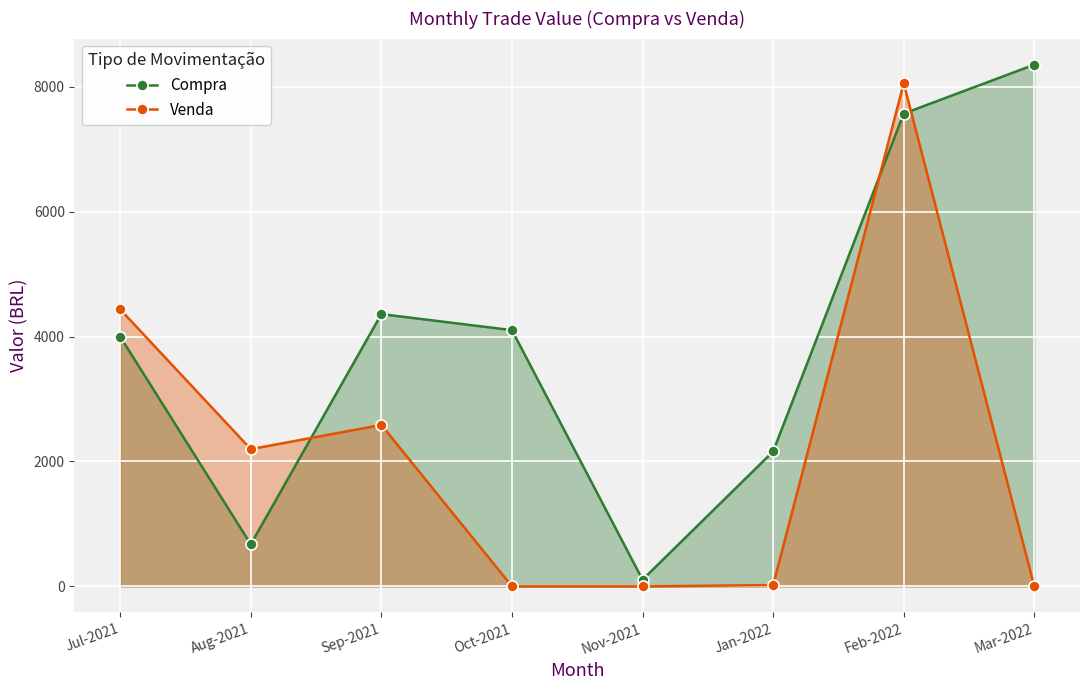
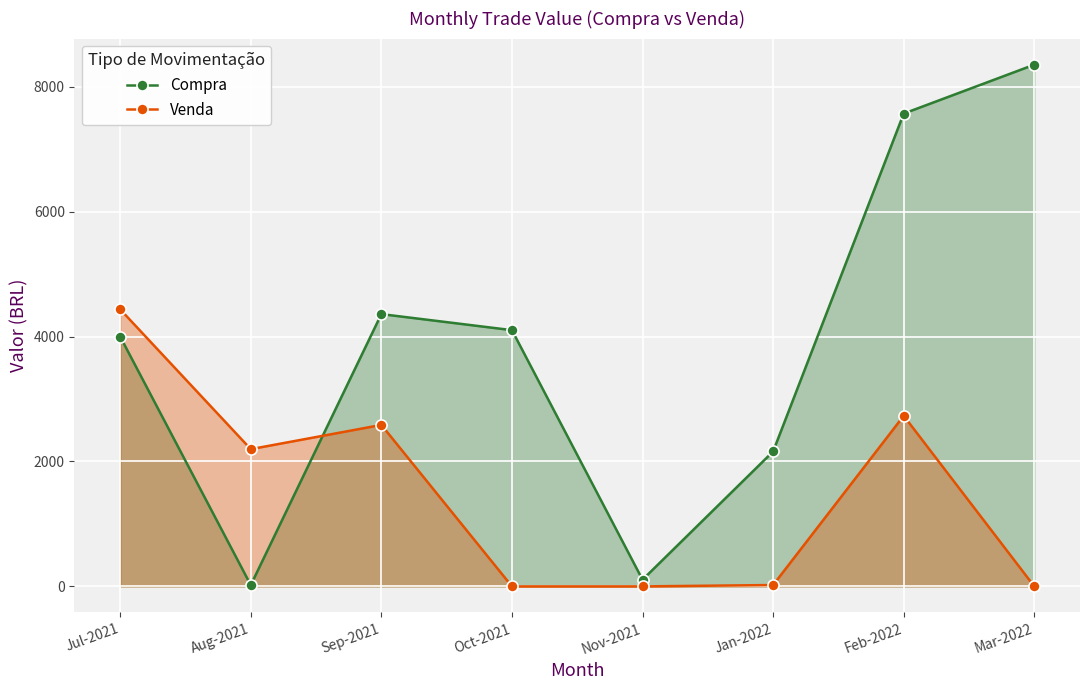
  {
    "Compra": {
      "Jul-2021": 4000,
-     "Aug-2021": 700,
+     "Aug-2021": 0,
      "Sep-2021": 4400,
      "Oct-2021": 4100,
      "Nov-2021": 100,
      "Jan-2022": 2200,
      "Feb-2022": 7600,
      "Mar-2022": 8400
    },
    "Venda": {
      "Jul-2021": 4400,
      "Aug-2021": 2200,
      "Sep-2021": 2600,
      "Oct-2021": 0,
      "Nov-2021": 0,
      "Jan-2022": 0,
-     "Feb-2022": 8100,
+     "Feb-2022": 2700,
      "Mar-2022": 0
    }
  }
